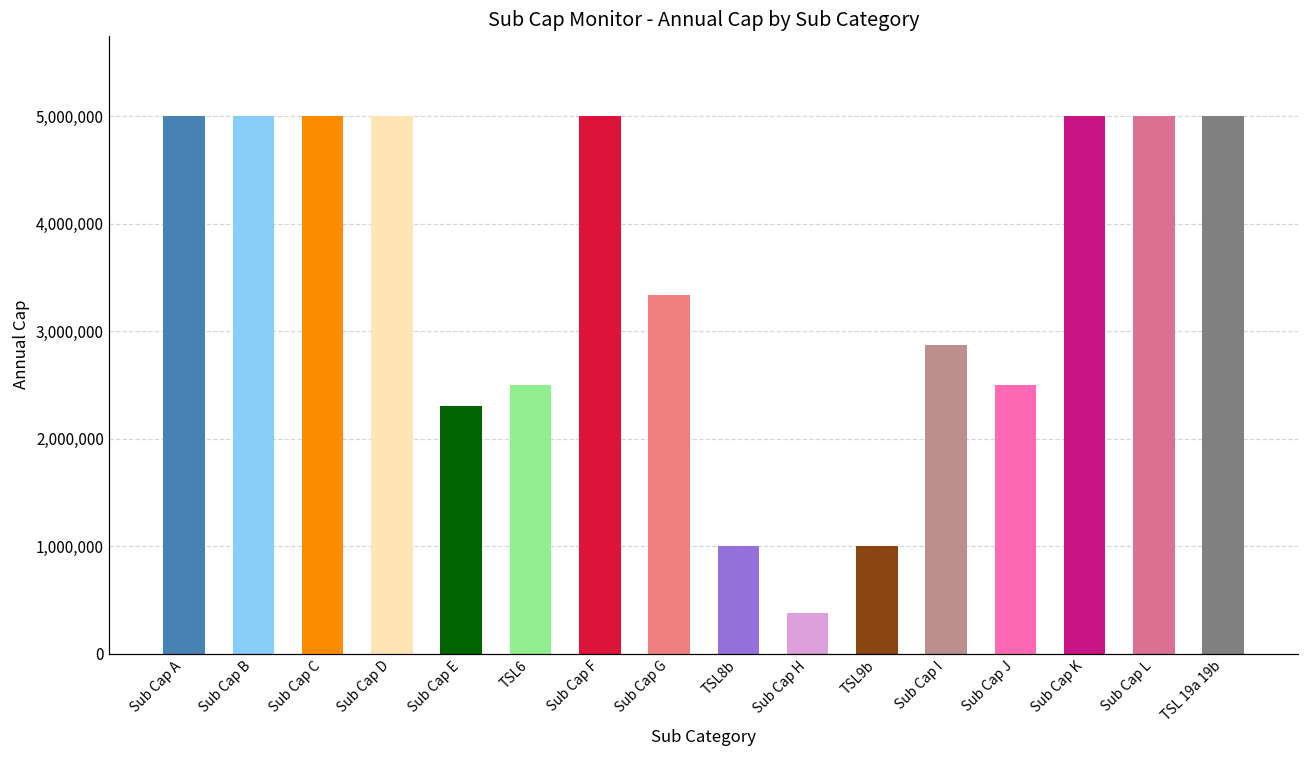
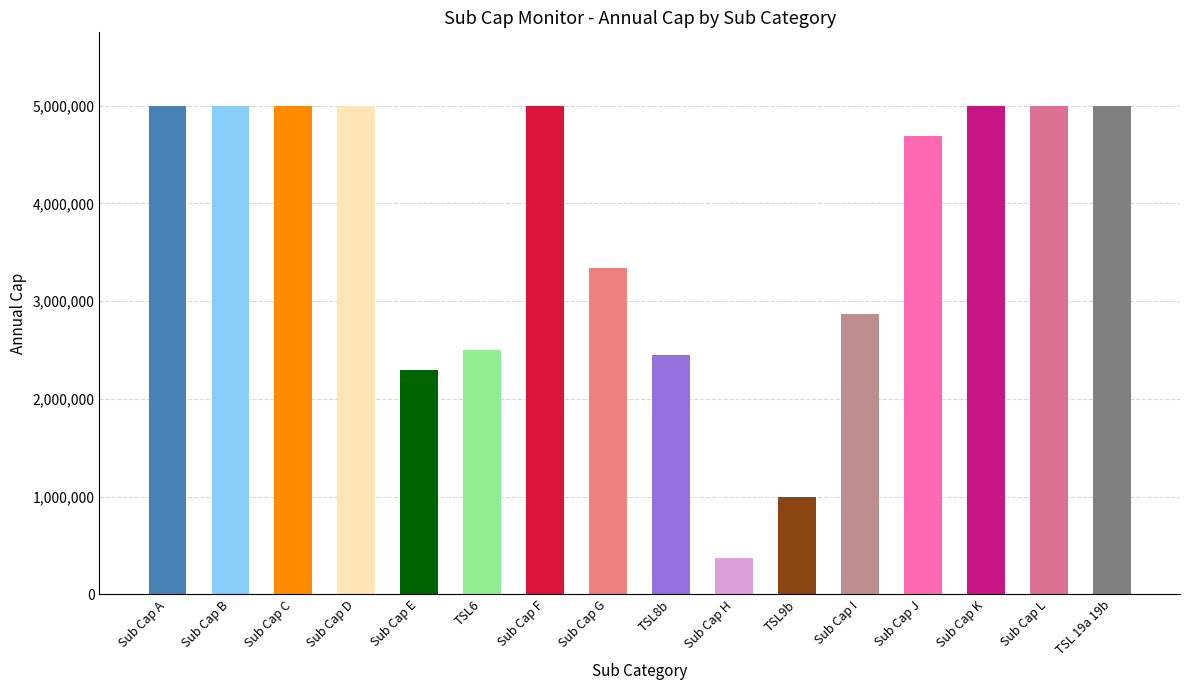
  {
    "Sub Cap A": "5,000,000",
    "Sub Cap B": "5,000,000",
    "Sub Cap C": "5,000,000",
    "Sub Cap D": "5,000,000",
    "Sub Cap E": "2,300,000",
    "TSL6": "2,500,000",
    "Sub Cap F": "5,000,000",
    "Sub Cap G": "3,300,000",
-   "TSL8b": "1,000,000",
+   "TSL8b": "2,400,000",
    "Sub Cap H": "400,000",
    "TSL9b": "1,000,000",
    "Sub Cap I": "2,900,000",
-   "Sub Cap J": "2,500,000",
+   "Sub Cap J": "4,700,000",
    "Sub Cap K": "5,000,000",
    "Sub Cap L": "5,000,000",
    "TSL 19a 19b": "5,000,000"
  }
